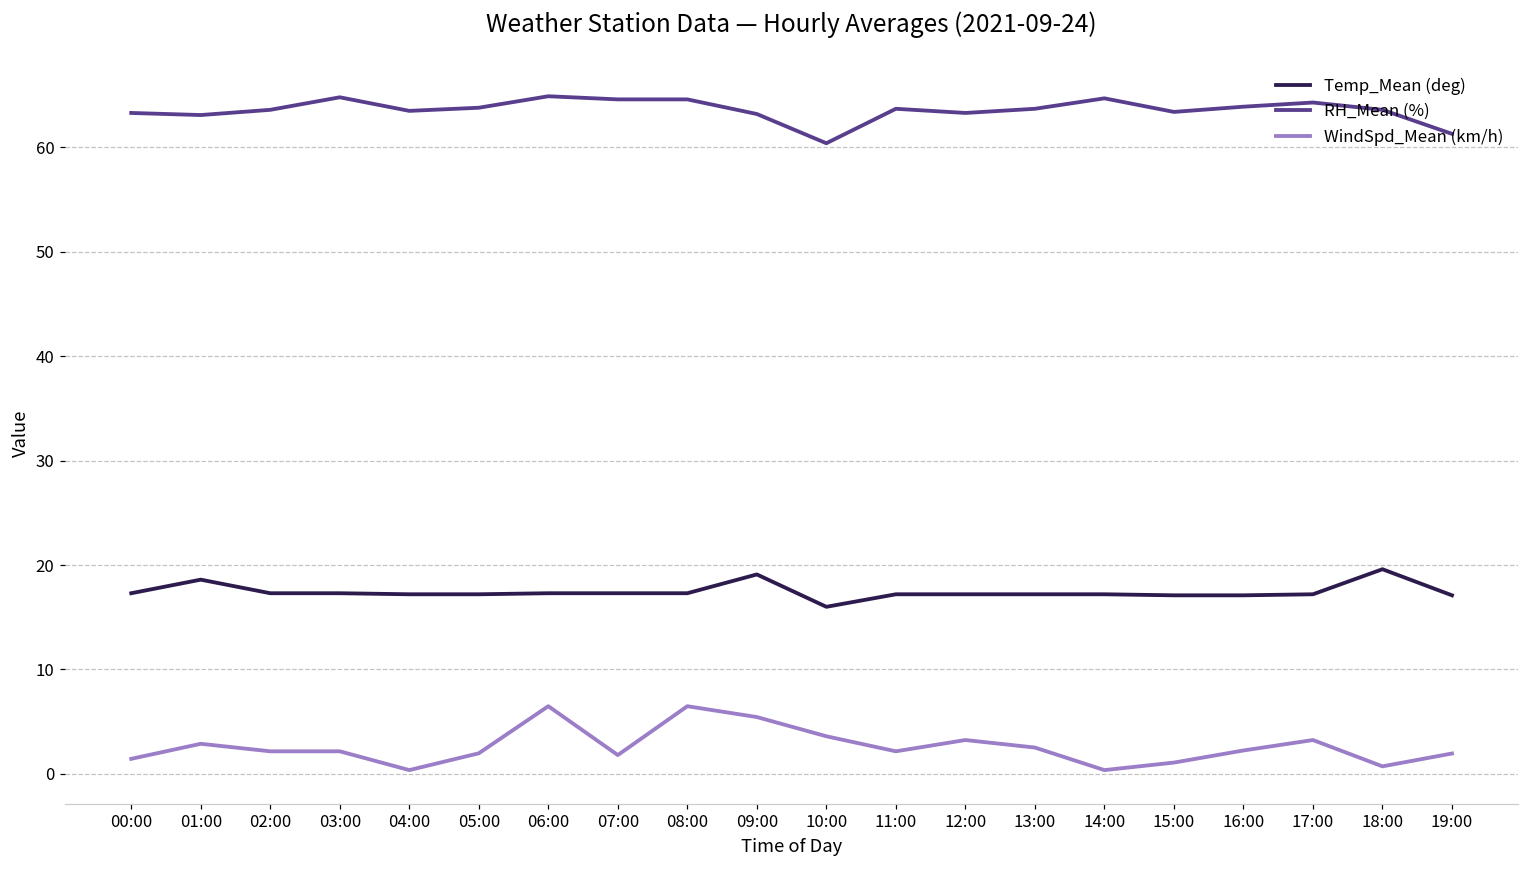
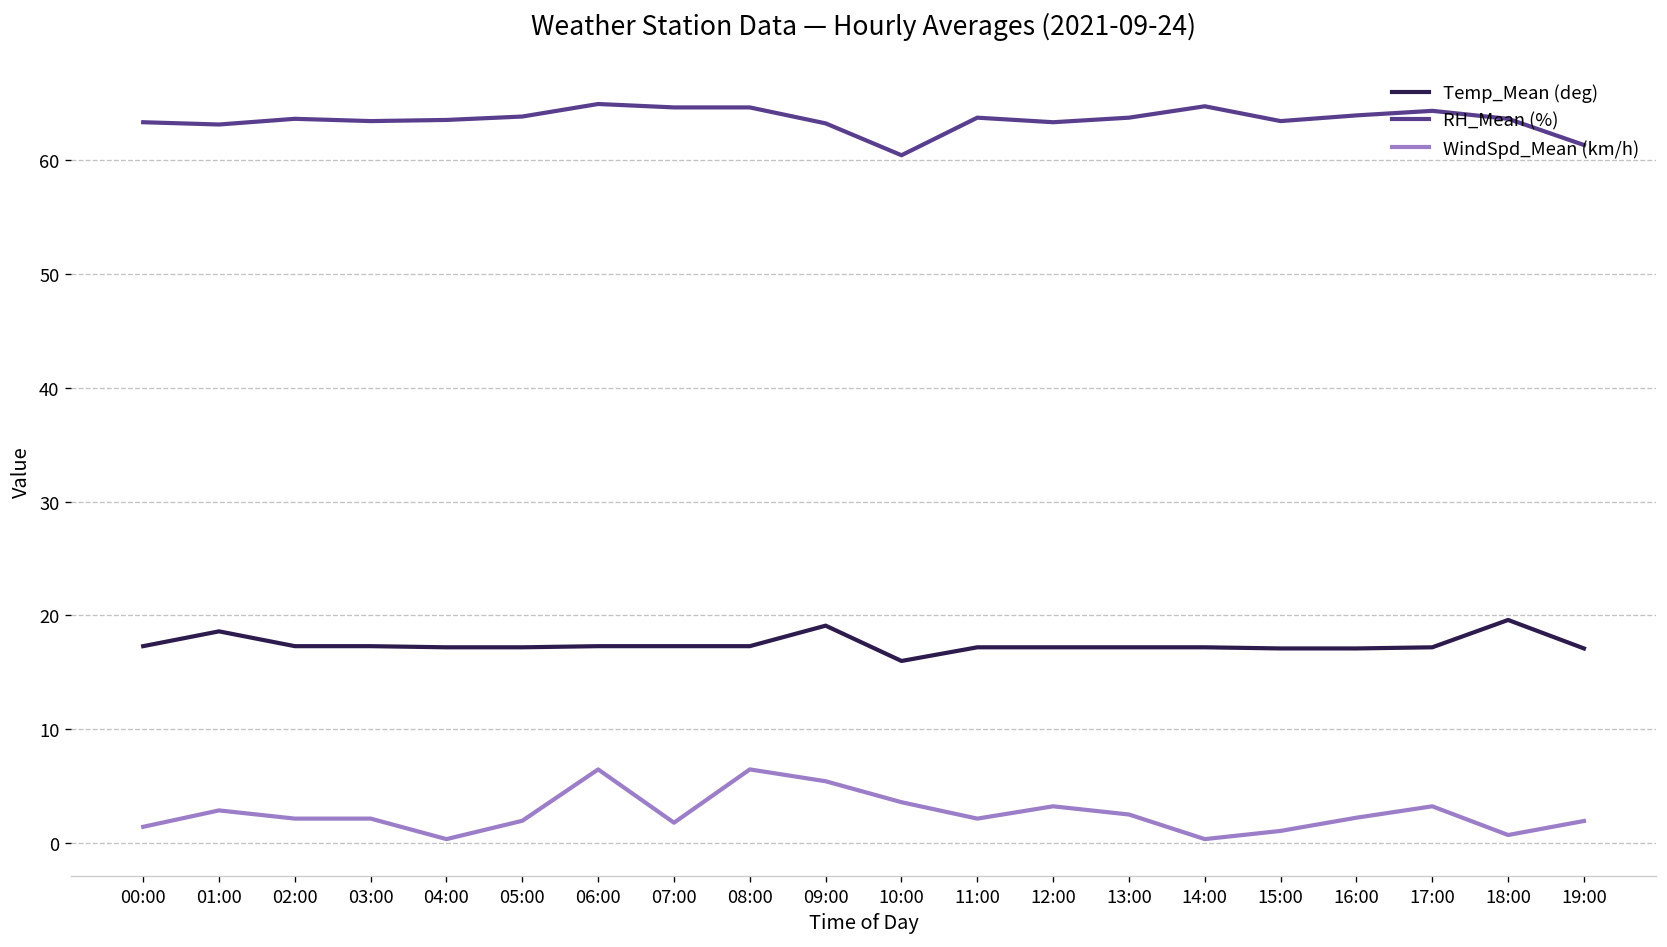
  {
    "Temp_Mean (deg)": {
      "00:00": 17,
      "01:00": 19,
      "02:00": 17,
      "03:00": 17,
      "04:00": 17,
      "05:00": 17,
      "06:00": 17,
      "07:00": 17,
      "08:00": 17,
      "09:00": 19,
      "10:00": 16,
      "11:00": 17,
      "12:00": 17,
      "13:00": 17,
      "14:00": 17,
      "15:00": 17,
      "16:00": 17,
      "17:00": 17,
      "18:00": 20,
      "19:00": 17
    },
    "RH_Mean (%)": {
      "00:00": 63,
      "01:00": 63,
      "02:00": 64,
-     "03:00": 65,
+     "03:00": 63,
      "04:00": 64,
      "05:00": 64,
      "06:00": 65,
      "07:00": 65,
      "08:00": 65,
      "09:00": 63,
      "10:00": 60,
      "11:00": 64,
      "12:00": 63,
      "13:00": 64,
      "14:00": 65,
      "15:00": 63,
      "16:00": 64,
      "17:00": 64,
      "18:00": 64,
      "19:00": 61
    },
    "WindSpd_Mean (km/h)": {
      "00:00": 1,
      "01:00": 3,
      "02:00": 2,
      "03:00": 2,
      "04:00": 0,
      "05:00": 2,
      "06:00": 6,
      "07:00": 2,
      "08:00": 6,
      "09:00": 5,
      "10:00": 4,
      "11:00": 2,
      "12:00": 3,
      "13:00": 3,
      "14:00": 0,
      "15:00": 1,
      "16:00": 2,
      "17:00": 3,
      "18:00": 1,
      "19:00": 2
    }
  }
